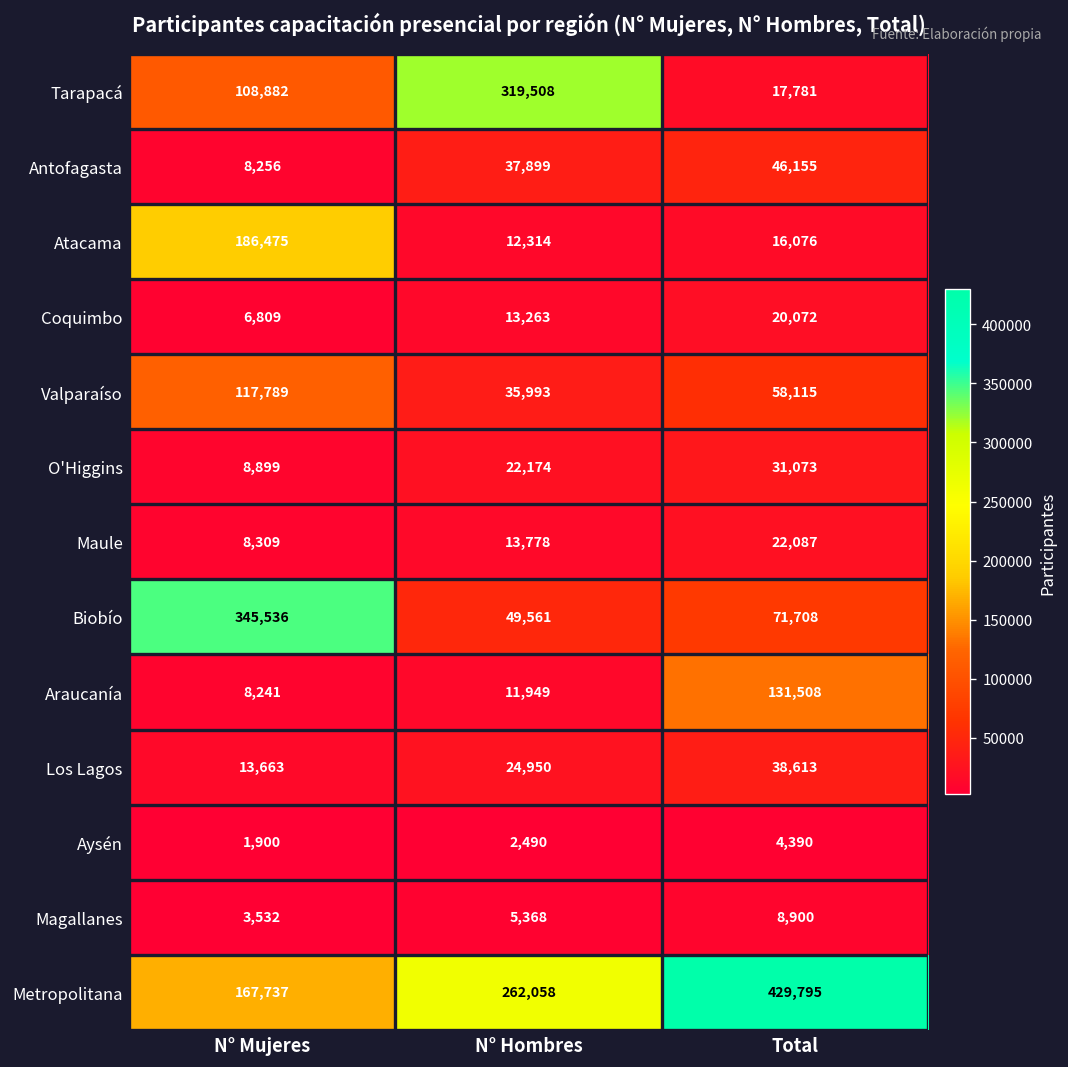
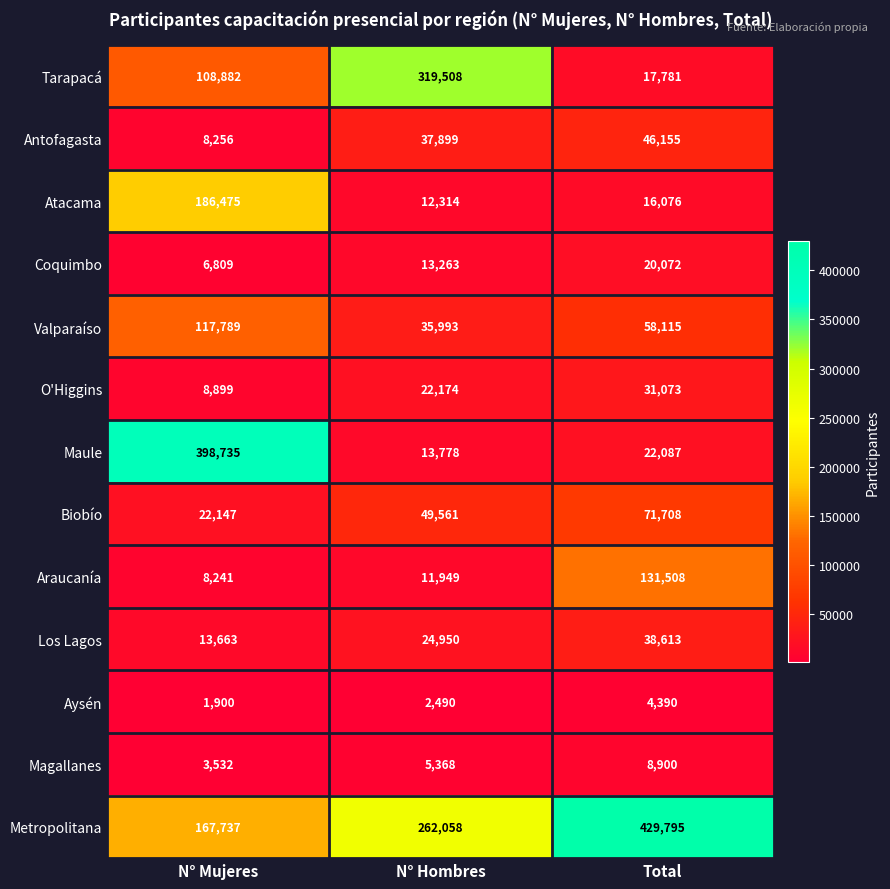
  {
    "Tarapacá": {
      "N° Mujeres": "108,882",
      "N° Hombres": "319,508",
      "Total": "17,781"
    },
    "Antofagasta": {
      "N° Mujeres": "8,256",
      "N° Hombres": "37,899",
      "Total": "46,155"
    },
    "Atacama": {
      "N° Mujeres": "186,475",
      "N° Hombres": "12,314",
      "Total": "16,076"
    },
    "Coquimbo": {
      "N° Mujeres": "6,809",
      "N° Hombres": "13,263",
      "Total": "20,072"
    },
    "Valparaíso": {
      "N° Mujeres": "117,789",
      "N° Hombres": "35,993",
      "Total": "58,115"
    },
    "O'Higgins": {
      "N° Mujeres": "8,899",
      "N° Hombres": "22,174",
      "Total": "31,073"
    },
    "Maule": {
-     "N° Mujeres": "8,309",
+     "N° Mujeres": "398,735",
      "N° Hombres": "13,778",
      "Total": "22,087"
    },
    "Biobío": {
-     "N° Mujeres": "345,536",
+     "N° Mujeres": "22,147",
      "N° Hombres": "49,561",
      "Total": "71,708"
    },
    "Araucanía": {
      "N° Mujeres": "8,241",
      "N° Hombres": "11,949",
      "Total": "131,508"
    },
    "Los Lagos": {
      "N° Mujeres": "13,663",
      "N° Hombres": "24,950",
      "Total": "38,613"
    },
    "Aysén": {
      "N° Mujeres": "1,900",
      "N° Hombres": "2,490",
      "Total": "4,390"
    },
    "Magallanes": {
      "N° Mujeres": "3,532",
      "N° Hombres": "5,368",
      "Total": "8,900"
    },
    "Metropolitana": {
      "N° Mujeres": "167,737",
      "N° Hombres": "262,058",
      "Total": "429,795"
    }
  }
